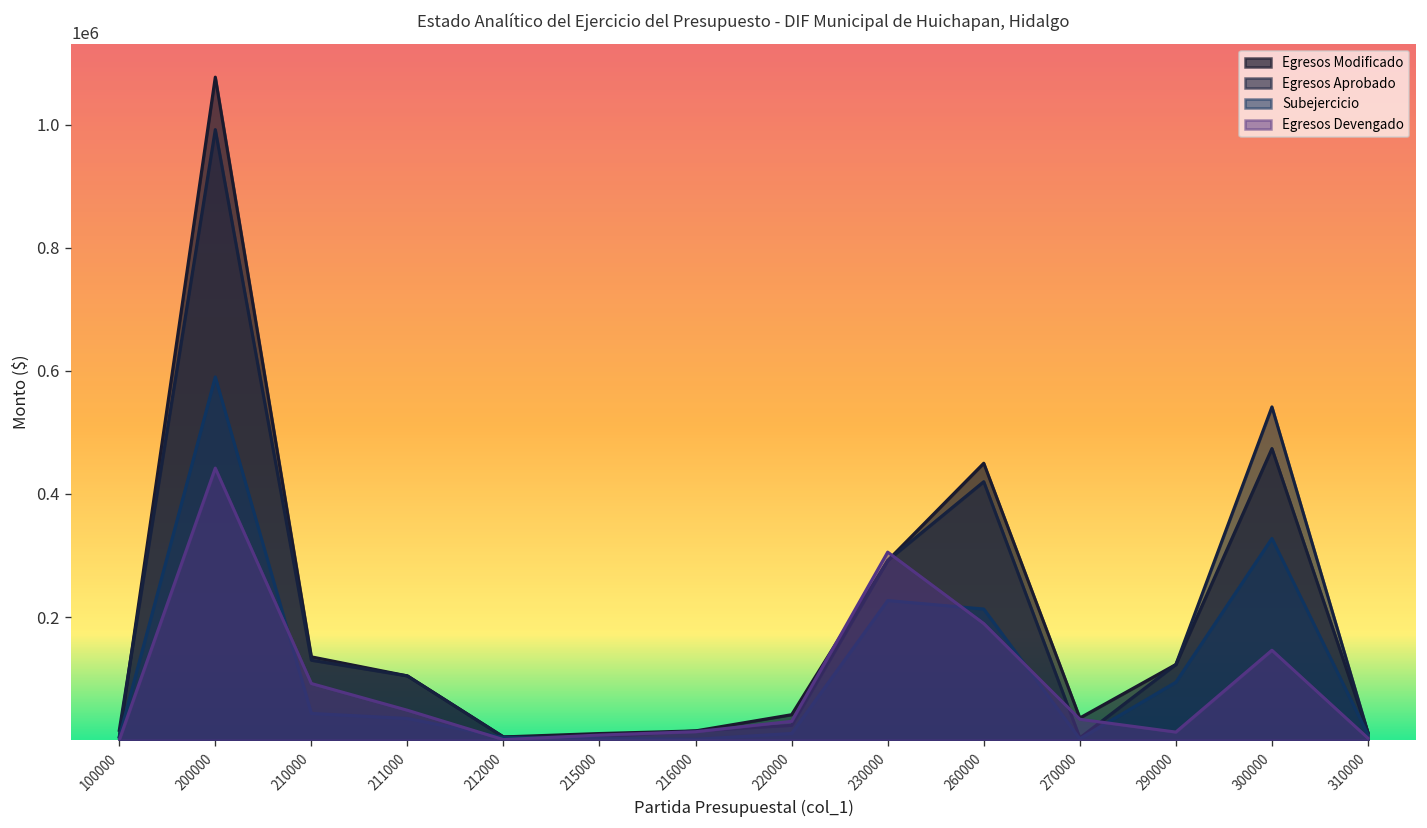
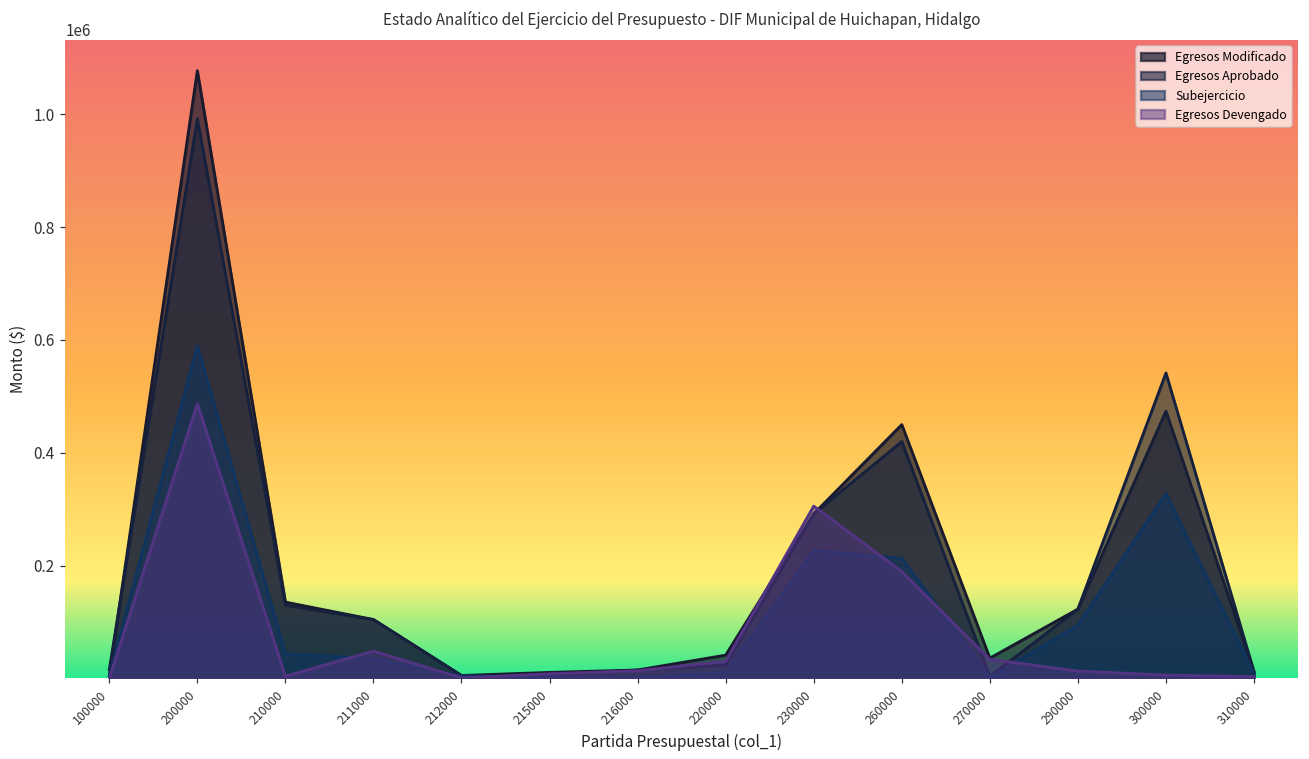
  {
    "Egresos Devengado": {
-     "200000": 440000,
-     "210000": 90000,
+     "200000": 490000,
+     "210000": 0,
      "211000": 50000,
      "220000": 30000,
      "230000": 310000,
      "260000": 190000,
      "290000": 10000,
-     "300000": 150000,
+     "300000": 10000,
      "310000": 0
    }
  }
